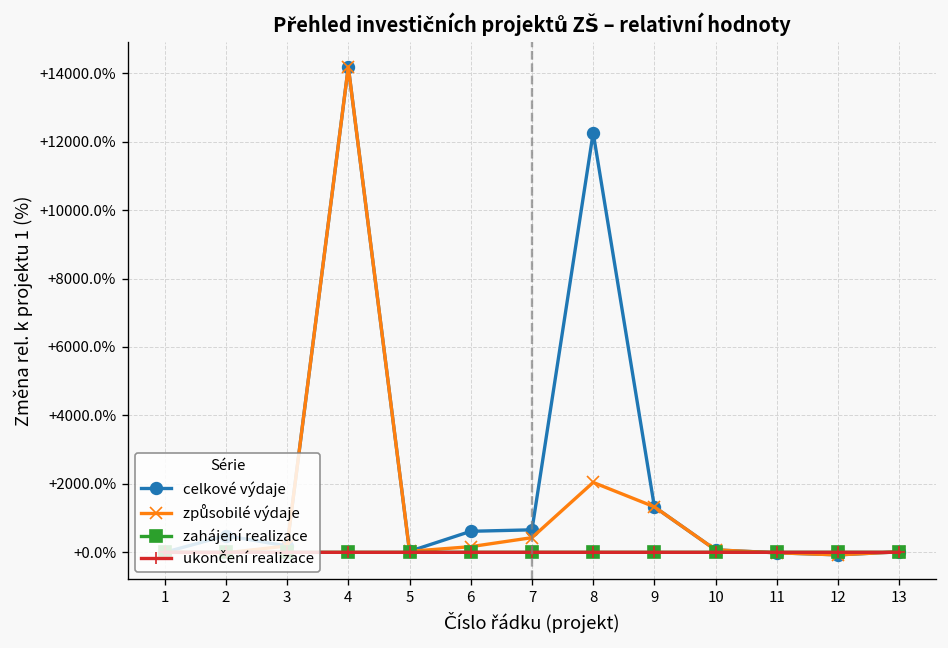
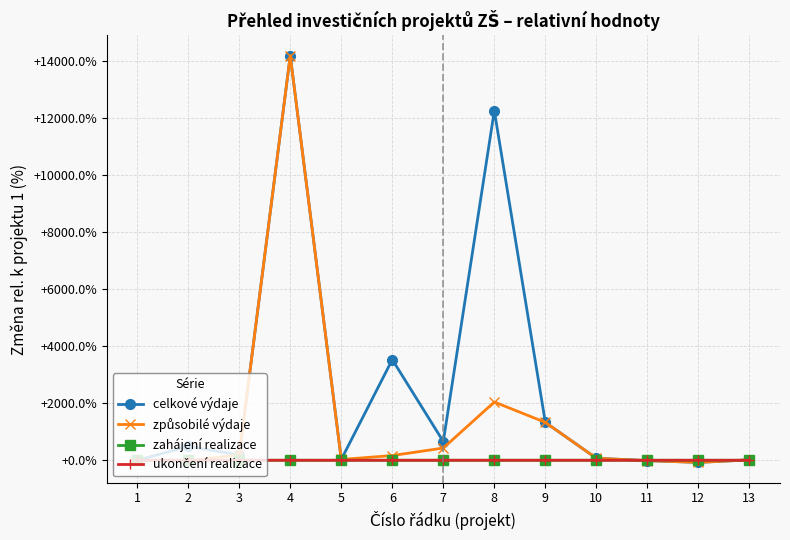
  {
    "celkové výdaje": {
-     "6": "+600%",
+     "6": "+3500%",
      "7": "+700%",
      "8": "+12300%"
    },
    "způsobilé výdaje": {
      "6": "+200%",
      "7": "+400%",
      "8": "+2000%"
    },
    "ukončení realizace": {
      "4": "+0%",
      "6": "+0%",
      "7": "+0%",
      "8": "+0%",
      "9": "+0%"
    }
  }
